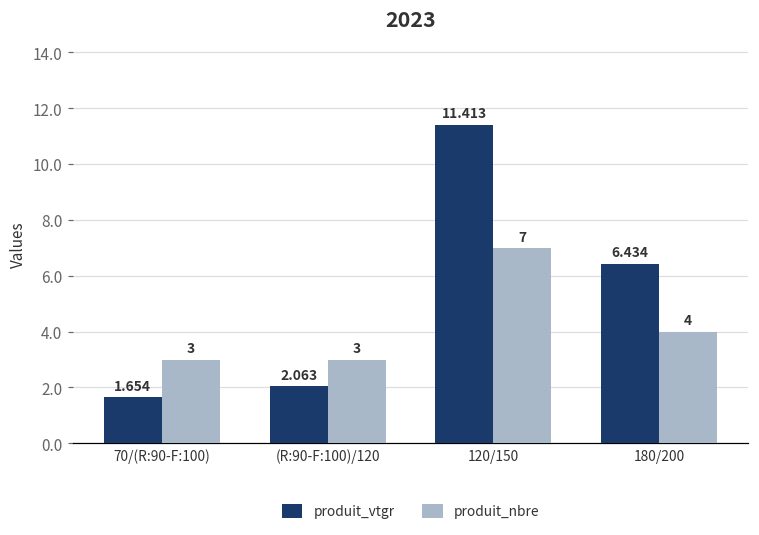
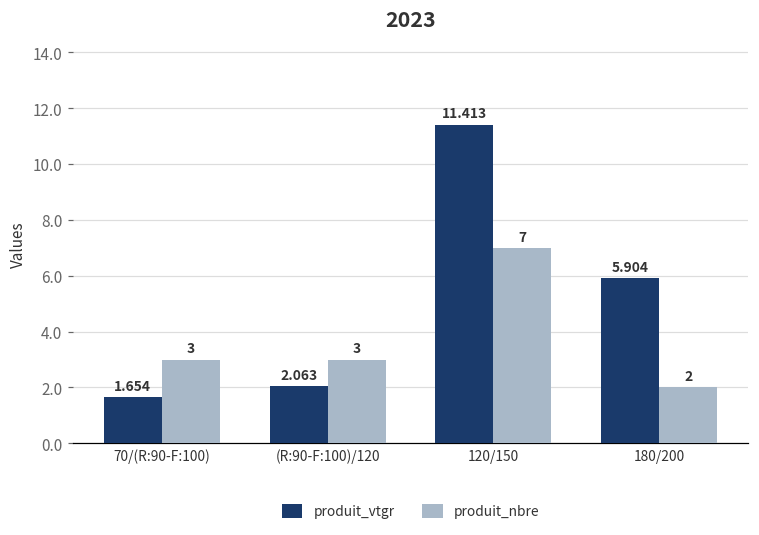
  {
    "produit_vtgr": {
      "70/(R:90-F:100)": 1.654,
      "(R:90-F:100)/120": 2.063,
      "120/150": 11.413,
-     "180/200": 6.434
+     "180/200": 5.904
    },
    "produit_nbre": {
      "70/(R:90-F:100)": 3,
      "(R:90-F:100)/120": 3,
      "120/150": 7,
-     "180/200": 4
+     "180/200": 2
    }
  }
